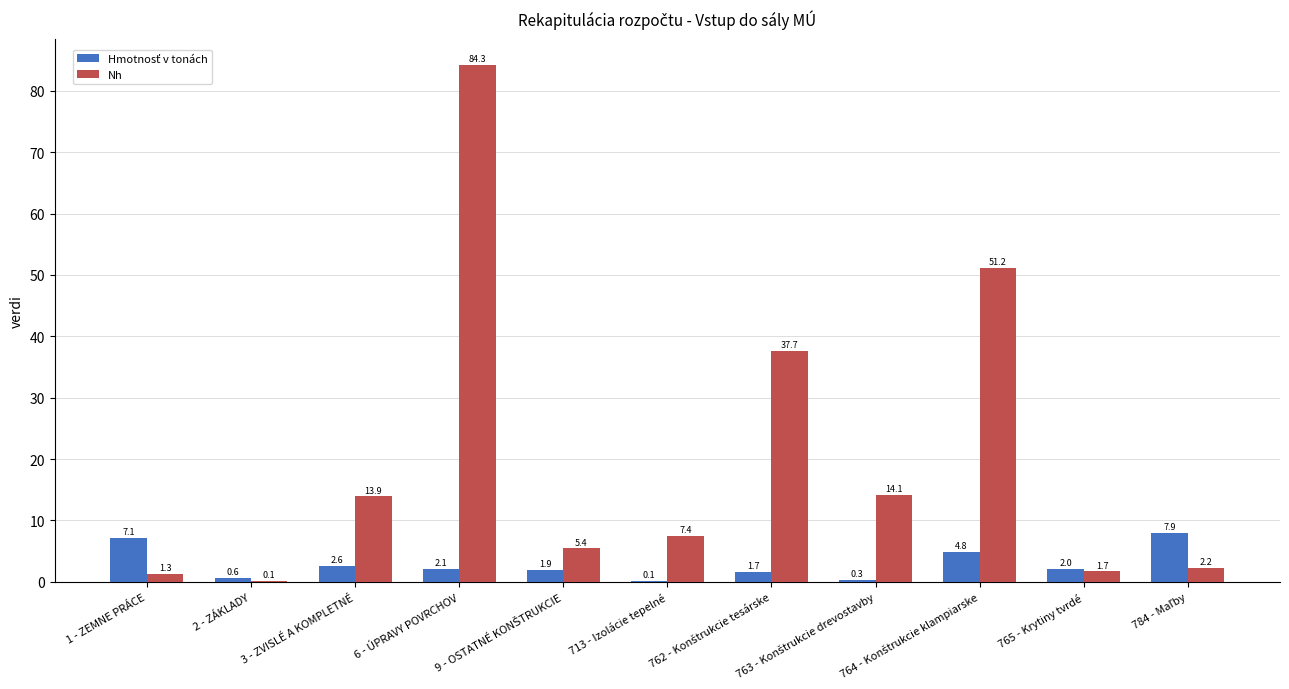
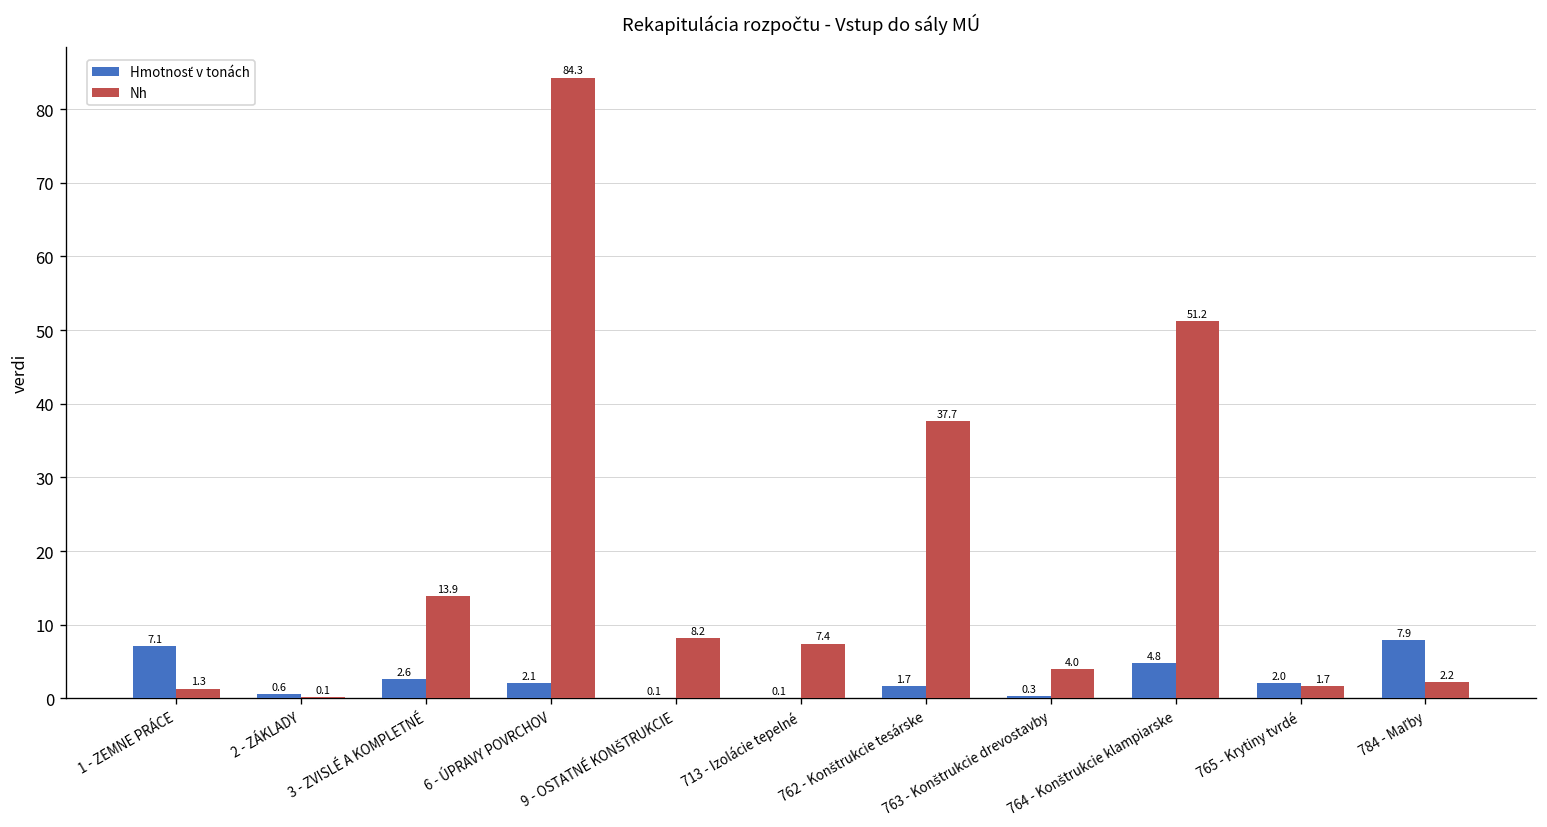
  {
    "Hmotnosť v tonách": {
      "1 - ZEMNE PRÁCE": 7.1,
      "2 - ZÁKLADY": 0.6,
      "3 - ZVISLÉ A KOMPLETNÉ": 2.6,
      "6 - ÚPRAVY POVRCHOV": 2.1,
-     "9 - OSTATNÉ KONŠTRUKCIE": 1.9,
+     "9 - OSTATNÉ KONŠTRUKCIE": 0.1,
      "713 - Izolácie tepelné": 0.1,
      "762 - Konštrukcie tesárske": 1.7,
      "763 - Konštrukcie drevostavby": 0.3,
      "764 - Konštrukcie klampiarske": 4.8,
      "765 - Krytiny tvrdé": 2.0,
      "784 - Maľby": 7.9
    },
    "Nh": {
      "1 - ZEMNE PRÁCE": 1.3,
      "2 - ZÁKLADY": 0.1,
      "3 - ZVISLÉ A KOMPLETNÉ": 13.9,
      "6 - ÚPRAVY POVRCHOV": 84.3,
-     "9 - OSTATNÉ KONŠTRUKCIE": 5.4,
+     "9 - OSTATNÉ KONŠTRUKCIE": 8.2,
      "713 - Izolácie tepelné": 7.4,
      "762 - Konštrukcie tesárske": 37.7,
-     "763 - Konštrukcie drevostavby": 14.1,
+     "763 - Konštrukcie drevostavby": 4.0,
      "764 - Konštrukcie klampiarske": 51.2,
      "765 - Krytiny tvrdé": 1.7,
      "784 - Maľby": 2.2
    }
  }
